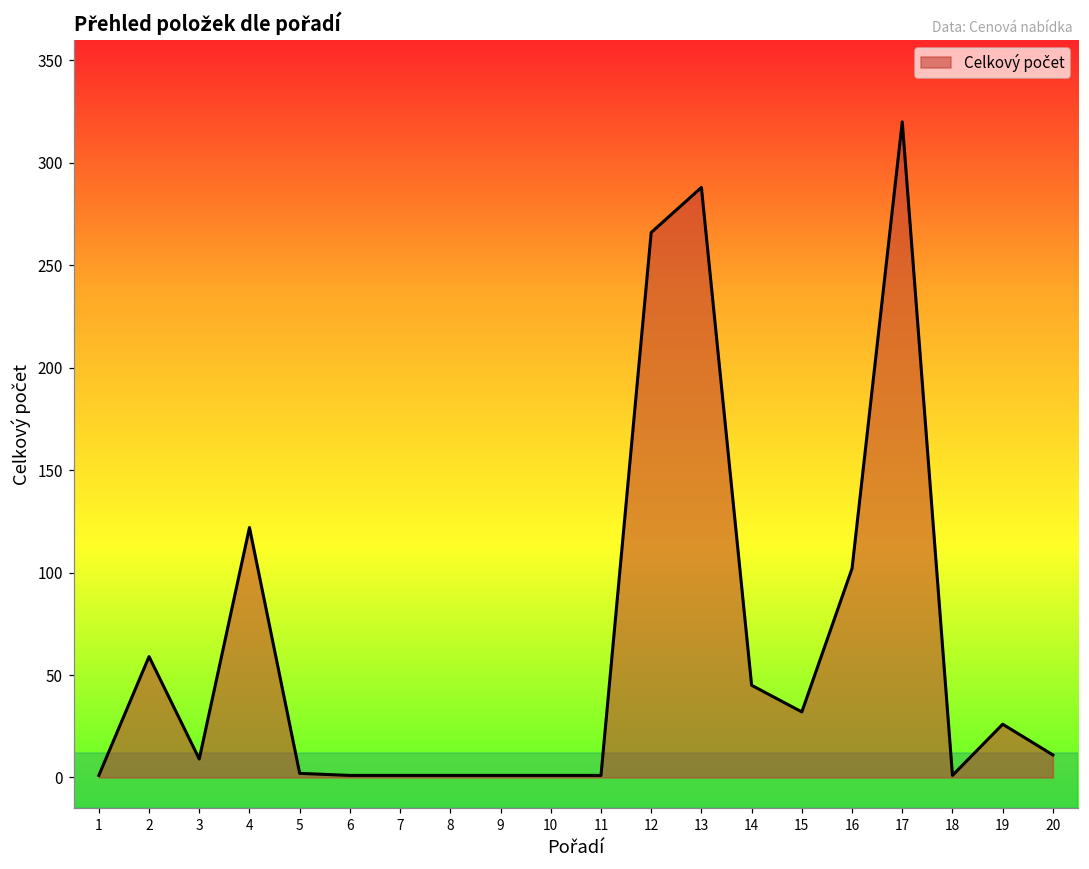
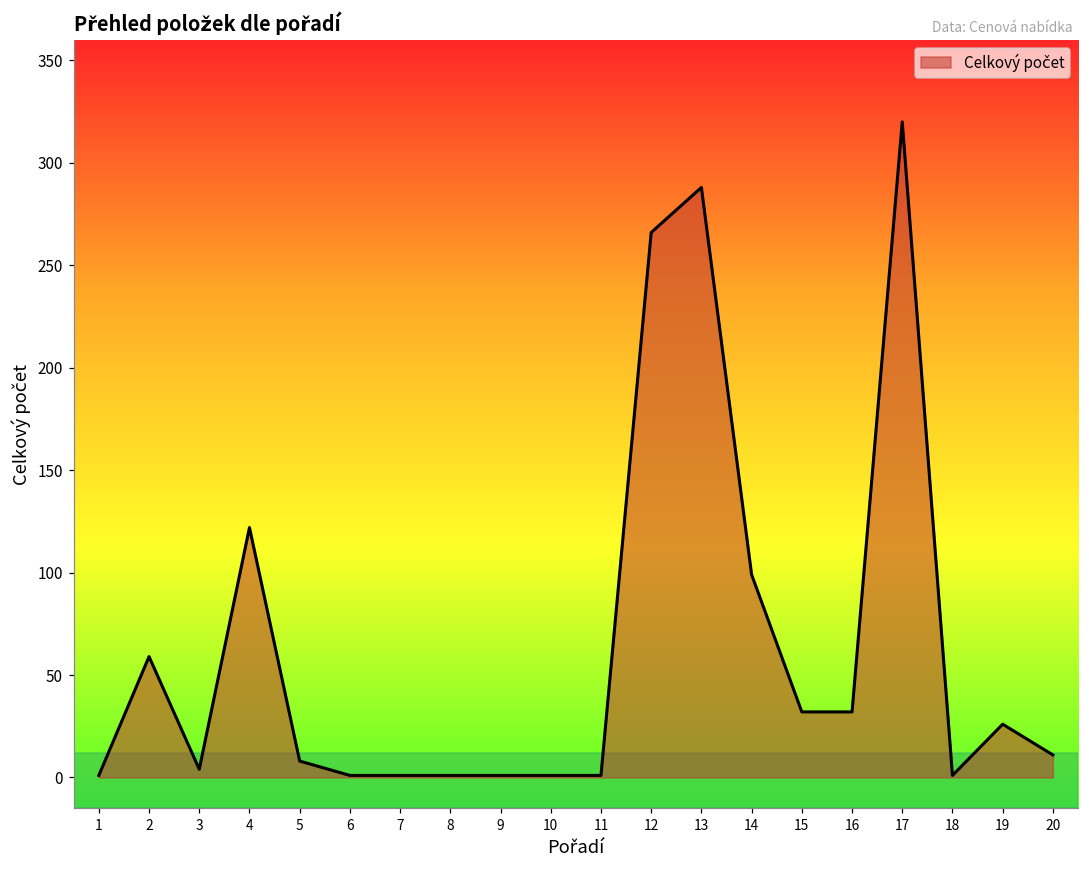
  {
    "1": 1,
    "2": 59,
-   "3": 9,
+   "3": 4,
    "4": 122,
-   "5": 2,
+   "5": 8,
    "6": 1,
    "7": 1,
    "8": 1,
    "9": 1,
    "10": 1,
    "11": 1,
    "12": 266,
    "13": 288,
-   "14": 45,
+   "14": 99,
    "15": 32,
-   "16": 102,
+   "16": 32,
    "17": 320,
    "18": 1,
    "19": 26,
    "20": 11
  }
